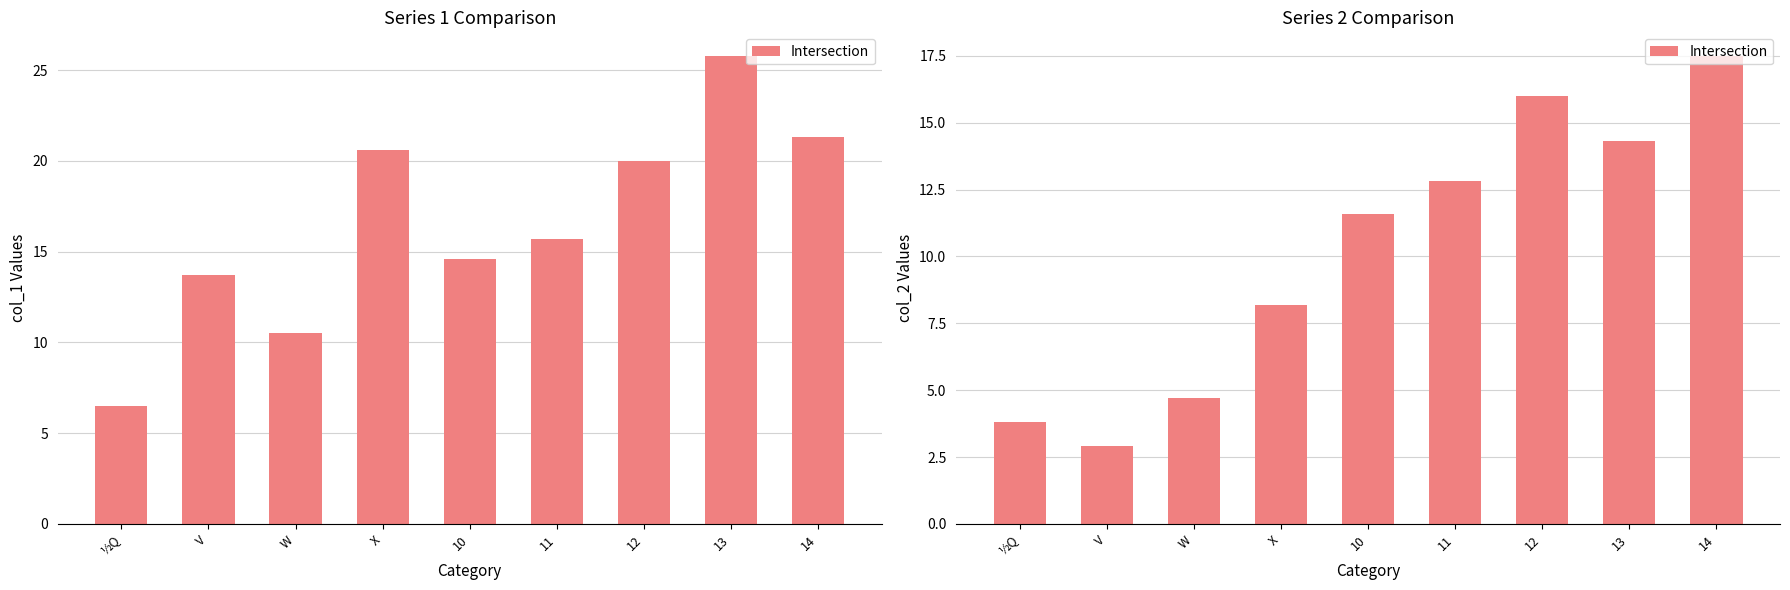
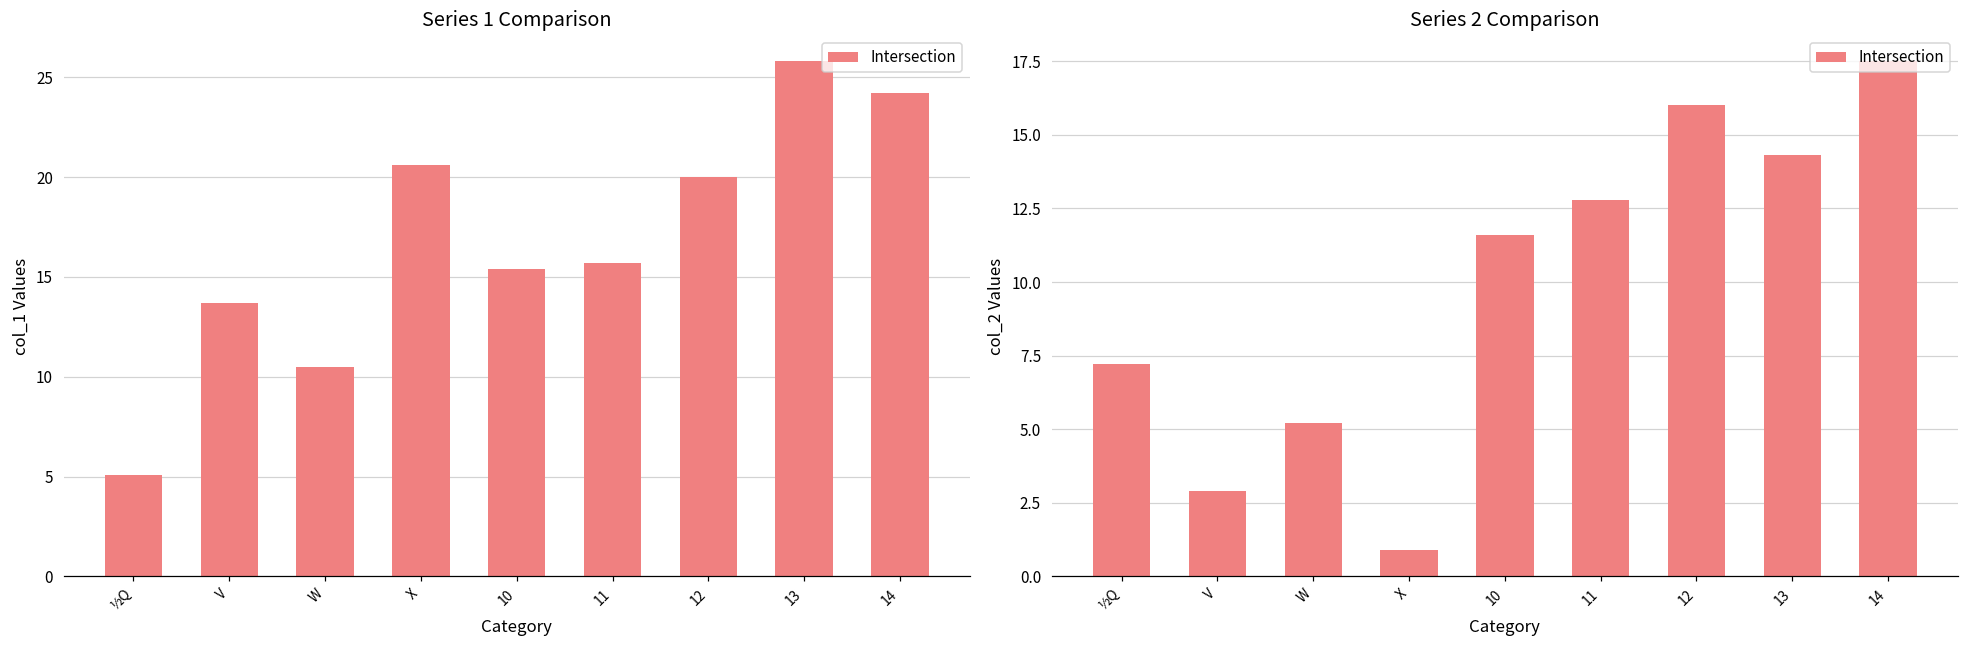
  {
    "Series 1 Comparison": {
-     "½Q": 6.5,
+     "½Q": 5.1,
      "V": 13.7,
      "W": 10.5,
      "X": 20.6,
-     "10": 14.6,
+     "10": 15.4,
      "11": 15.7,
      "12": 20.0,
      "13": 25.8,
-     "14": 21.3
+     "14": 24.2
    },
    "Series 2 Comparison": {
-     "½Q": 3.8,
+     "½Q": 7.2,
      "V": 2.9,
-     "W": 4.7,
-     "X": 8.2,
+     "W": 5.2,
+     "X": 0.9,
      "10": 11.6,
      "11": 12.8,
      "12": 16.0,
      "13": 14.3
    }
  }
